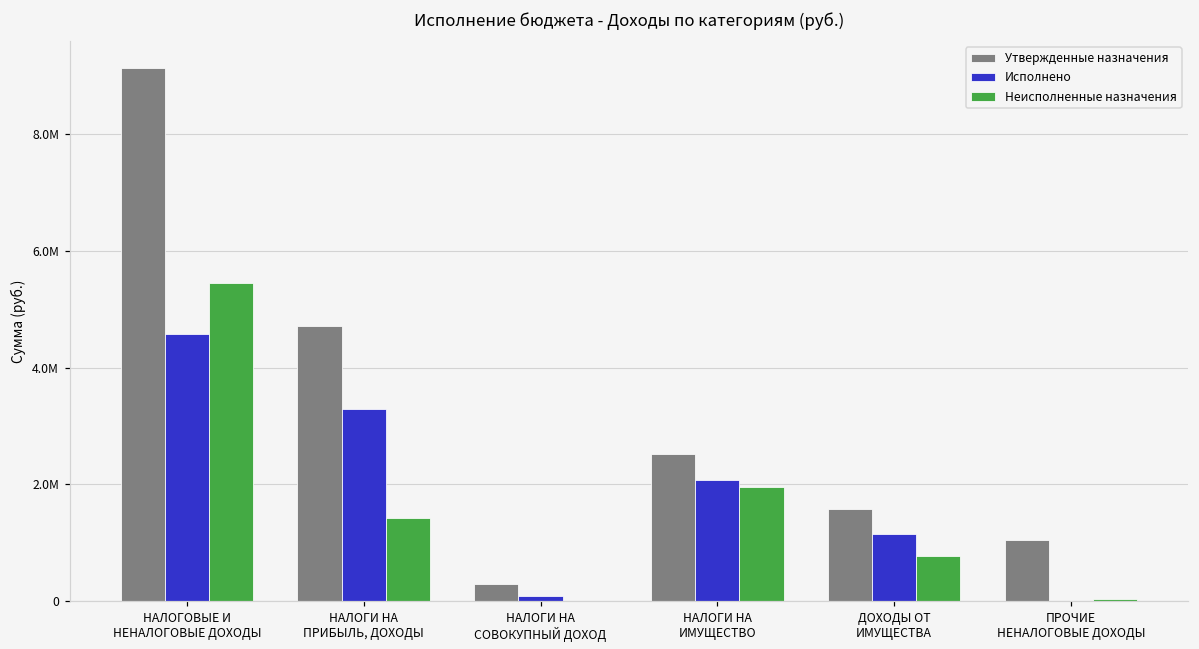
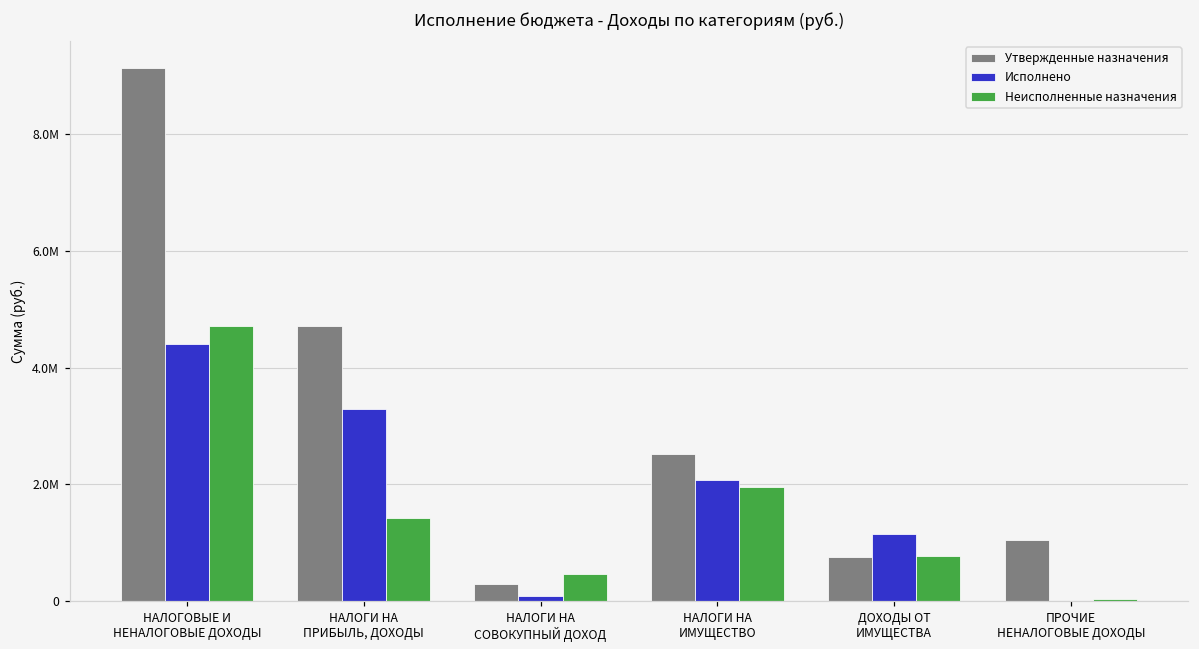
  {
    "Утвержденные назначения": {
      "НАЛОГОВЫЕ И НЕНАЛОГОВЫЕ ДОХОДЫ": 9100000,
      "НАЛОГИ НА ПРИБЫЛЬ, ДОХОДЫ": 4700000,
      "НАЛОГИ НА СОВОКУПНЫЙ ДОХОД": 300000,
      "НАЛОГИ НА ИМУЩЕСТВО": 2500000,
-     "ДОХОДЫ ОТ ИМУЩЕСТВА": 1600000,
+     "ДОХОДЫ ОТ ИМУЩЕСТВА": 800000,
      "ПРОЧИЕ НЕНАЛОГОВЫЕ ДОХОДЫ": 1000000
    },
    "Исполнено": {
-     "НАЛОГОВЫЕ И НЕНАЛОГОВЫЕ ДОХОДЫ": 4600000,
+     "НАЛОГОВЫЕ И НЕНАЛОГОВЫЕ ДОХОДЫ": 4400000,
      "НАЛОГИ НА ПРИБЫЛЬ, ДОХОДЫ": 3300000,
      "НАЛОГИ НА СОВОКУПНЫЙ ДОХОД": 100000,
      "НАЛОГИ НА ИМУЩЕСТВО": 2100000,
      "ДОХОДЫ ОТ ИМУЩЕСТВА": 1100000,
      "ПРОЧИЕ НЕНАЛОГОВЫЕ ДОХОДЫ": 0
    },
    "Неисполненные назначения": {
-     "НАЛОГОВЫЕ И НЕНАЛОГОВЫЕ ДОХОДЫ": 5500000,
+     "НАЛОГОВЫЕ И НЕНАЛОГОВЫЕ ДОХОДЫ": 4700000,
      "НАЛОГИ НА ПРИБЫЛЬ, ДОХОДЫ": 1400000,
-     "НАЛОГИ НА СОВОКУПНЫЙ ДОХОД": 0,
+     "НАЛОГИ НА СОВОКУПНЫЙ ДОХОД": 500000,
      "НАЛОГИ НА ИМУЩЕСТВО": 2000000,
      "ДОХОДЫ ОТ ИМУЩЕСТВА": 800000
    }
  }
